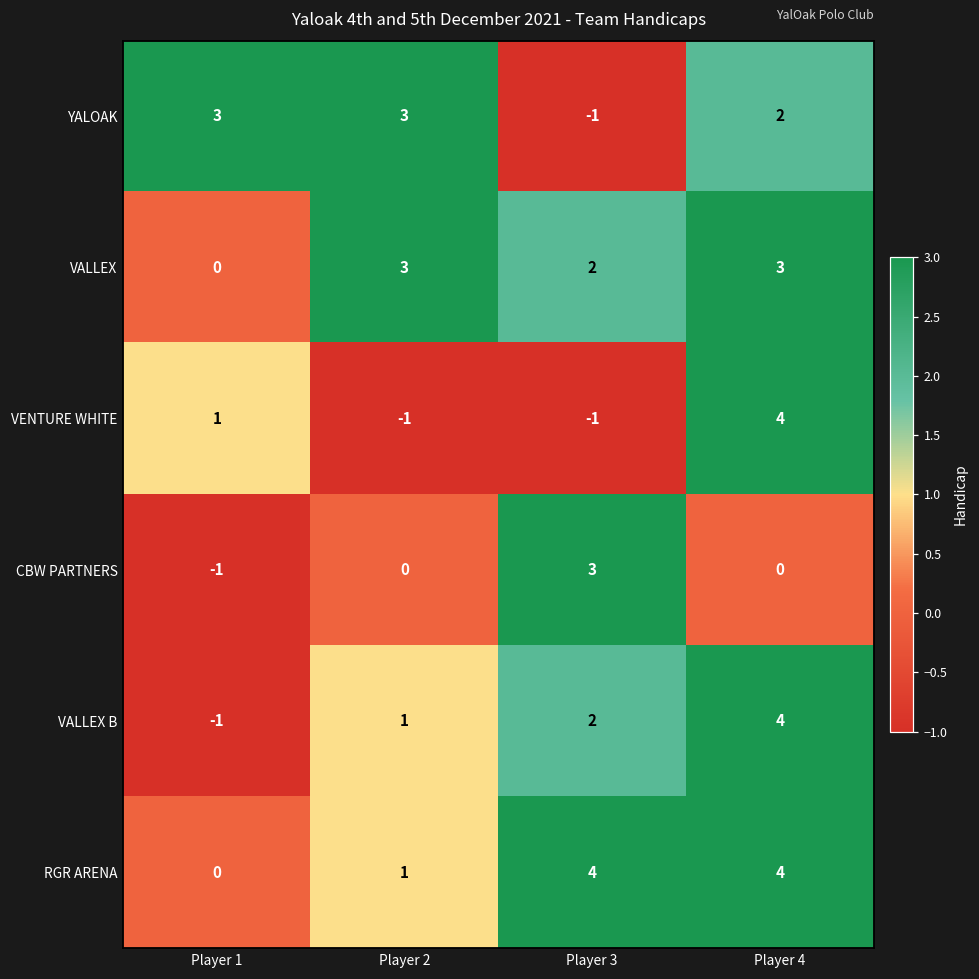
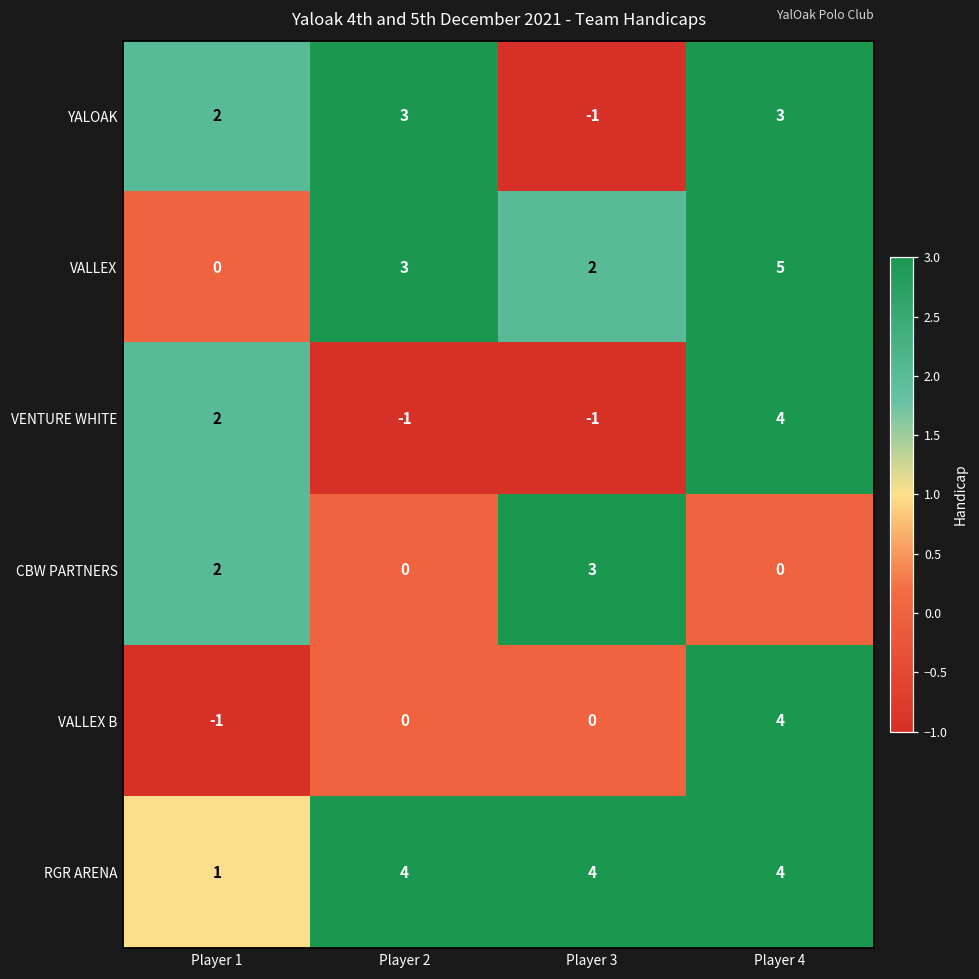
  {
    "YALOAK": {
-     "Player 1": 3,
+     "Player 1": 2,
      "Player 2": 3,
      "Player 3": -1,
-     "Player 4": 2
+     "Player 4": 3
    },
    "VALLEX": {
      "Player 1": 0,
      "Player 2": 3,
      "Player 3": 2,
-     "Player 4": 3
+     "Player 4": 5
    },
    "VENTURE WHITE": {
-     "Player 1": 1,
+     "Player 1": 2,
      "Player 2": -1,
      "Player 3": -1,
      "Player 4": 4
    },
    "CBW PARTNERS": {
-     "Player 1": -1,
+     "Player 1": 2,
      "Player 2": 0,
      "Player 3": 3,
      "Player 4": 0
    },
    "VALLEX B": {
      "Player 1": -1,
-     "Player 2": 1,
-     "Player 3": 2,
+     "Player 2": 0,
+     "Player 3": 0,
      "Player 4": 4
    },
    "RGR ARENA": {
-     "Player 1": 0,
-     "Player 2": 1,
+     "Player 1": 1,
+     "Player 2": 4,
      "Player 3": 4,
      "Player 4": 4
    }
  }
